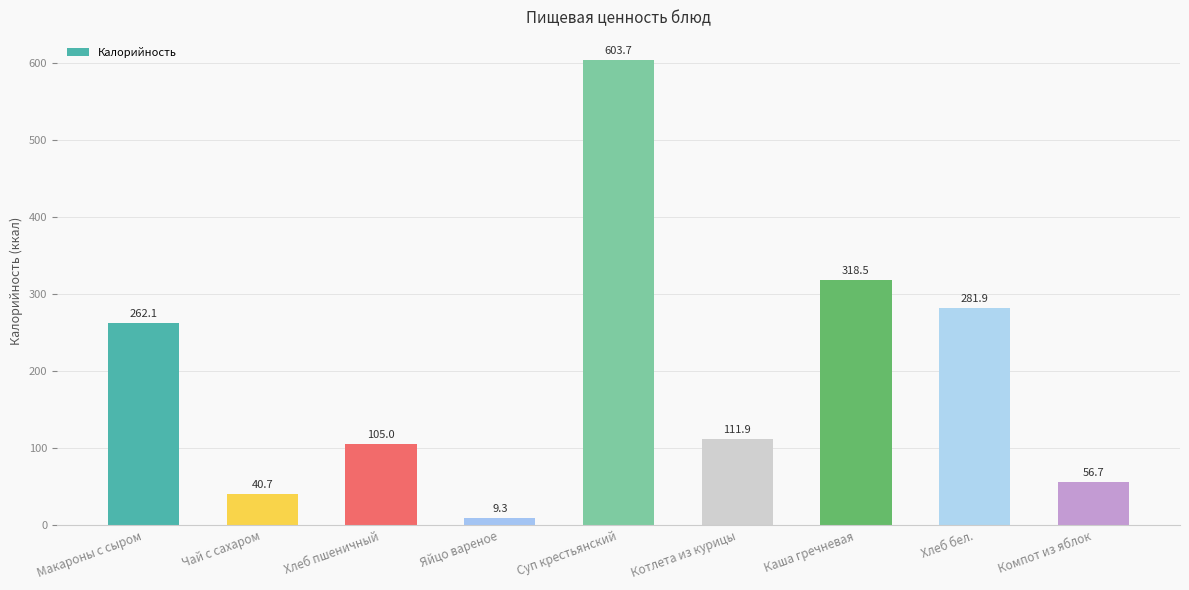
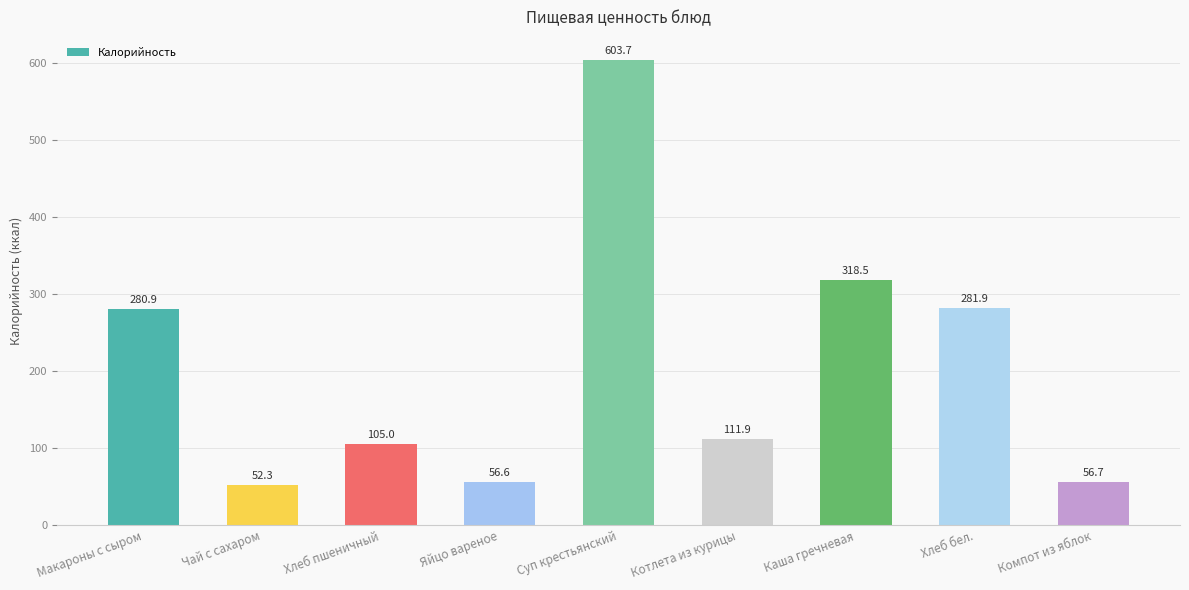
  {
-   "Макароны с сыром": 262.1,
-   "Чай с сахаром": 40.7,
+   "Макароны с сыром": 280.9,
+   "Чай с сахаром": 52.3,
    "Хлеб пшеничный": 105.0,
-   "Яйцо вареное": 9.3,
+   "Яйцо вареное": 56.6,
    "Суп крестьянский": 603.7,
    "Котлета из курицы": 111.9,
    "Каша гречневая": 318.5,
    "Хлеб бел.": 281.9,
    "Компот из яблок": 56.7
  }
